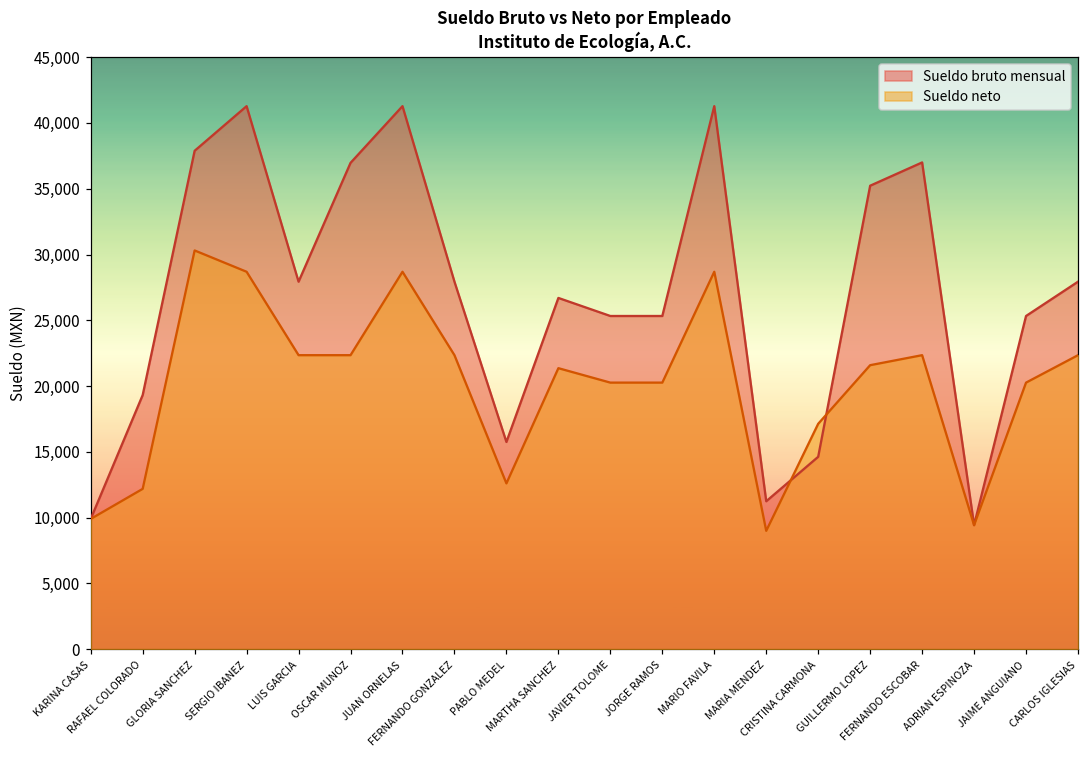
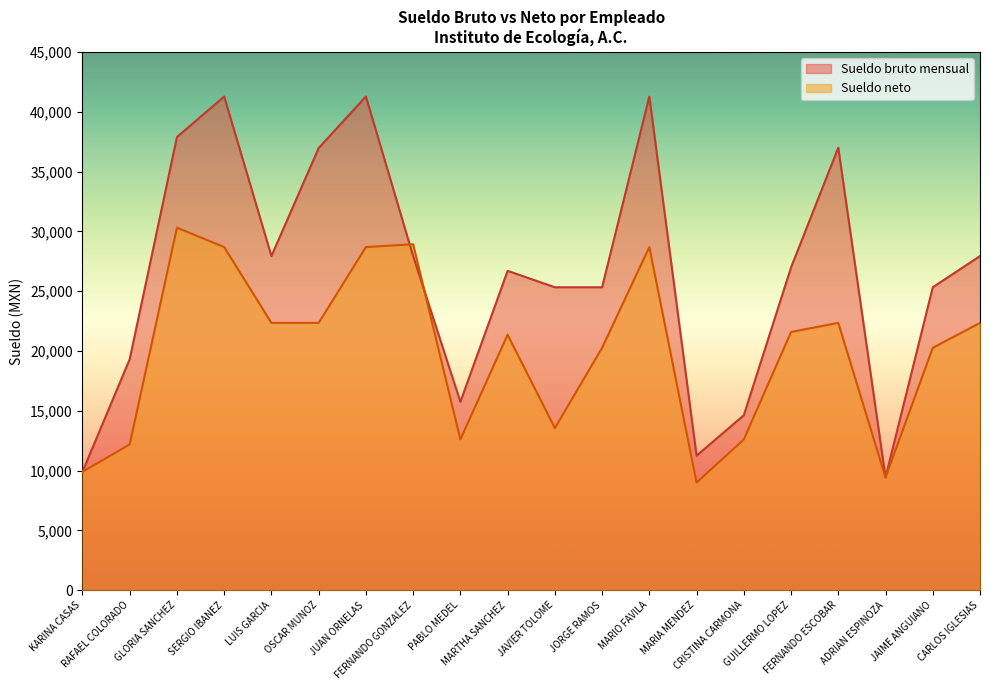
  {
    "Sueldo bruto mensual": {
      "RAFAEL COLORADO": "19,300",
      "GLORIA SANCHEZ": "37,900",
      "SERGIO IBANEZ": "41,300",
      "LUIS GARCIA": "27,900",
      "OSCAR MUNOZ": "37,000",
      "JUAN ORNELAS": "41,300",
      "FERNANDO GONZALEZ": "27,900",
      "PABLO MEDEL": "15,700",
      "MARTHA SANCHEZ": "26,700",
      "JAVIER TOLOME": "25,300",
      "JORGE RAMOS": "25,300",
      "MARIO FAVILA": "41,300",
      "MARIA MENDEZ": "11,200",
      "CRISTINA CARMONA": "14,600",
-     "GUILLERMO LOPEZ": "35,200",
+     "GUILLERMO LOPEZ": "27,000",
      "FERNANDO ESCOBAR": "37,000",
      "JAIME ANGUIANO": "25,300",
      "CARLOS IGLESIAS": "27,900"
    },
    "Sueldo neto": {
      "RAFAEL COLORADO": "12,200",
      "GLORIA SANCHEZ": "30,300",
      "SERGIO IBANEZ": "28,700",
      "LUIS GARCIA": "22,300",
      "OSCAR MUNOZ": "22,300",
      "JUAN ORNELAS": "28,700",
-     "FERNANDO GONZALEZ": "22,300",
+     "FERNANDO GONZALEZ": "28,900",
      "PABLO MEDEL": "12,600",
      "MARTHA SANCHEZ": "21,400",
-     "JAVIER TOLOME": "20,300",
+     "JAVIER TOLOME": "13,600",
      "JORGE RAMOS": "20,300",
      "MARIO FAVILA": "28,700",
      "MARIA MENDEZ": "9,000",
-     "CRISTINA CARMONA": "17,100",
+     "CRISTINA CARMONA": "12,600",
      "GUILLERMO LOPEZ": "21,600",
      "FERNANDO ESCOBAR": "22,300",
      "JAIME ANGUIANO": "20,300",
      "CARLOS IGLESIAS": "22,300"
    }
  }
